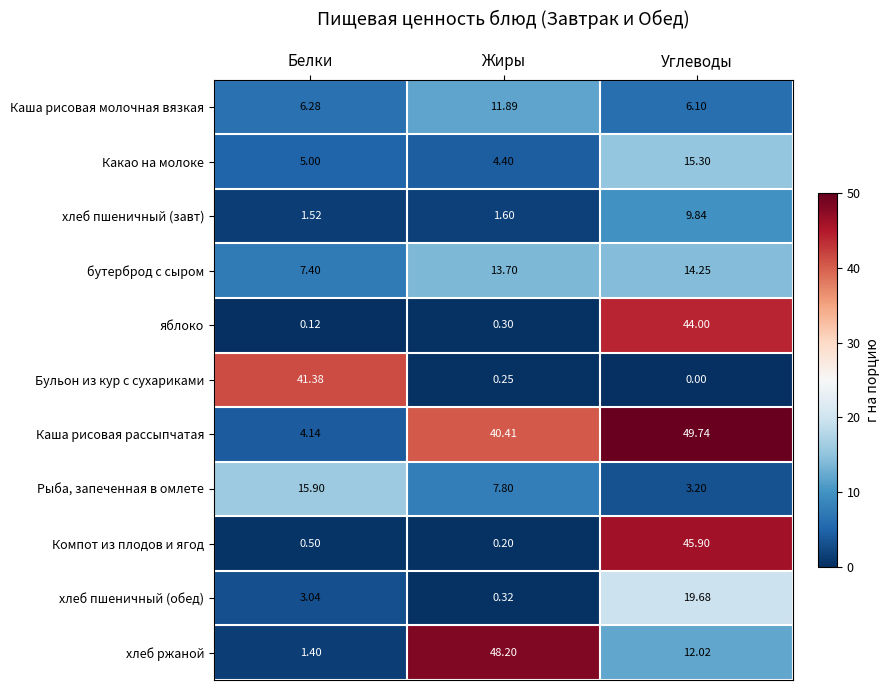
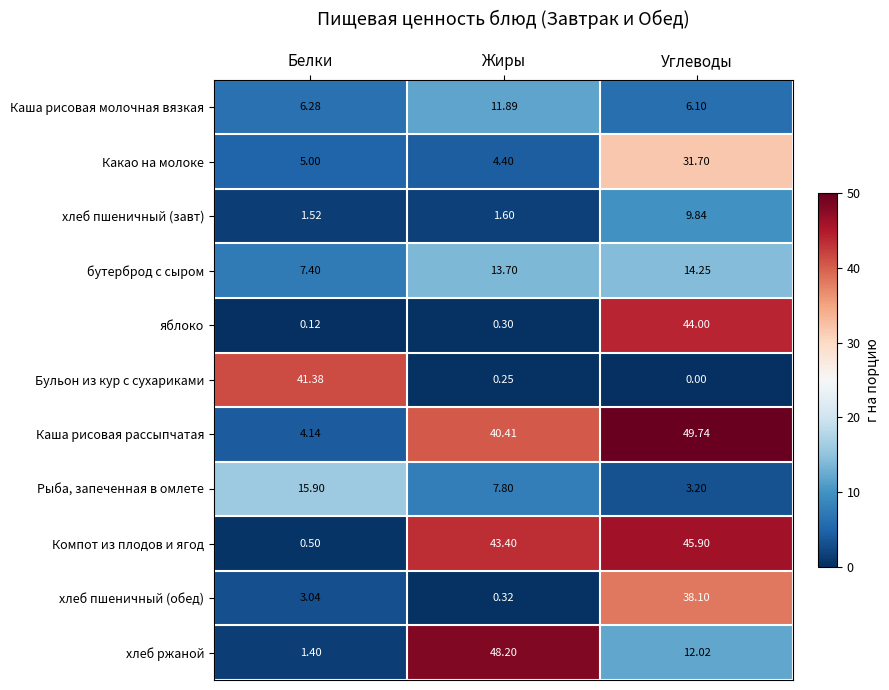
  {
    "Каша рисовая молочная вязкая": {
      "Белки": 6.28,
      "Жиры": 11.89,
      "Углеводы": 6.10
    },
    "Какао на молоке": {
      "Белки": 5.00,
      "Жиры": 4.40,
-     "Углеводы": 15.30
+     "Углеводы": 31.70
    },
    "хлеб пшеничный (завт)": {
      "Белки": 1.52,
      "Жиры": 1.60,
      "Углеводы": 9.84
    },
    "бутерброд с сыром": {
      "Белки": 7.40,
      "Жиры": 13.70,
      "Углеводы": 14.25
    },
    "яблоко": {
      "Белки": 0.12,
      "Жиры": 0.30,
      "Углеводы": 44.00
    },
    "Бульон из кур с сухариками": {
      "Белки": 41.38,
      "Жиры": 0.25,
      "Углеводы": 0.00
    },
    "Каша рисовая рассыпчатая": {
      "Белки": 4.14,
      "Жиры": 40.41,
      "Углеводы": 49.74
    },
    "Рыба, запеченная в омлете": {
      "Белки": 15.90,
      "Жиры": 7.80,
      "Углеводы": 3.20
    },
    "Компот из плодов и ягод": {
      "Белки": 0.50,
-     "Жиры": 0.20,
+     "Жиры": 43.40,
      "Углеводы": 45.90
    },
    "хлеб пшеничный (обед)": {
      "Белки": 3.04,
      "Жиры": 0.32,
-     "Углеводы": 19.68
+     "Углеводы": 38.10
    },
    "хлеб ржаной": {
      "Белки": 1.40,
      "Жиры": 48.20,
      "Углеводы": 12.02
    }
  }
